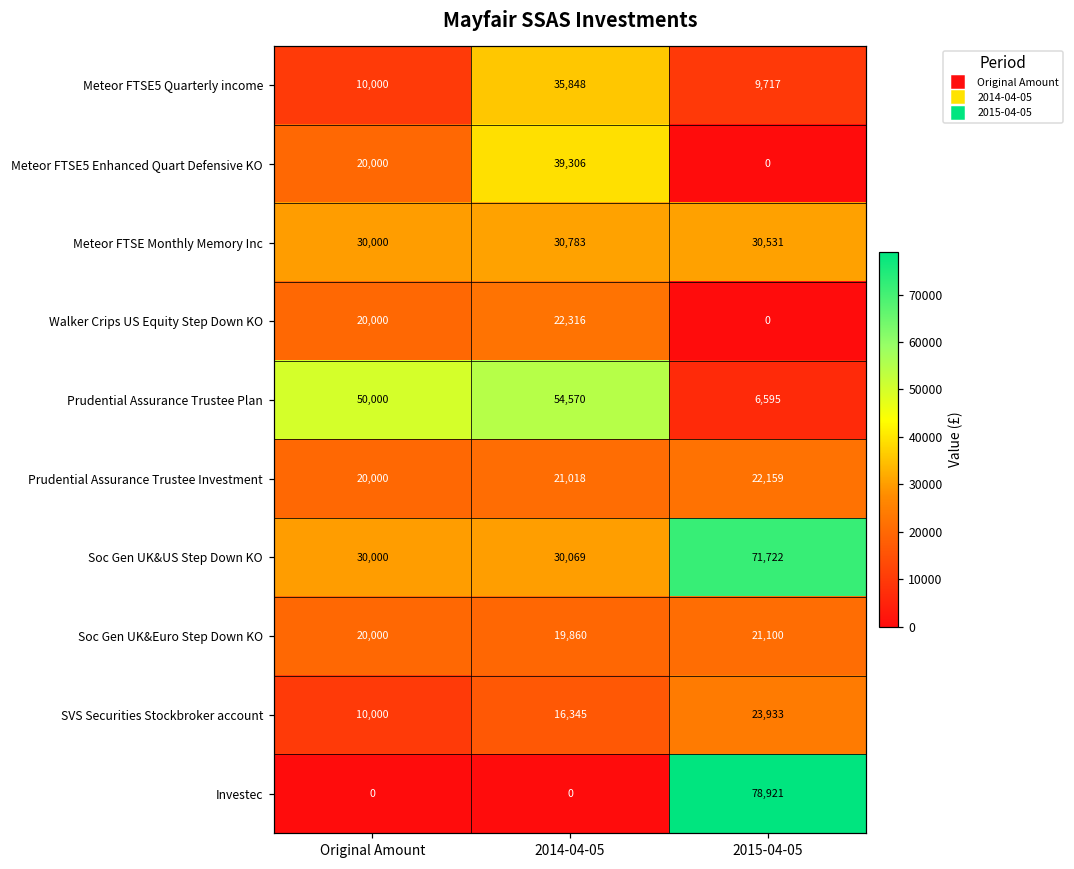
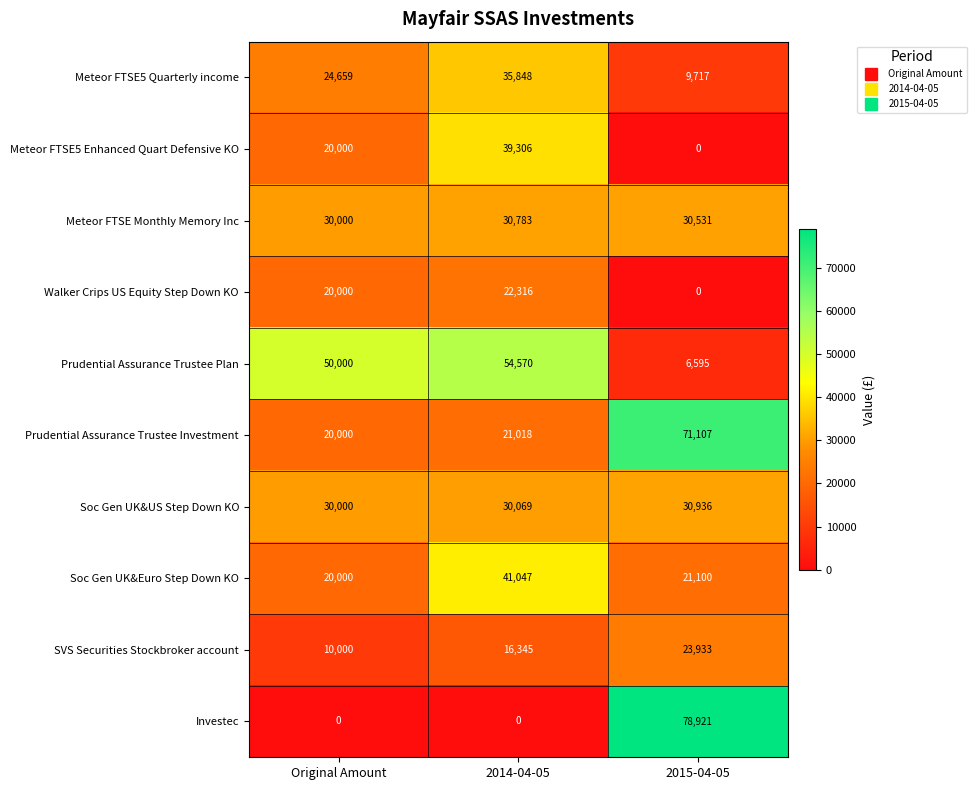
  {
    "Meteor FTSE5 Quarterly income": {
-     "Original Amount": "10,000",
+     "Original Amount": "24,659",
      "2014-04-05": "35,848",
      "2015-04-05": "9,717"
    },
    "Meteor FTSE5 Enhanced Quart Defensive KO": {
      "Original Amount": "20,000",
      "2014-04-05": "39,306",
      "2015-04-05": "0"
    },
    "Meteor FTSE Monthly Memory Inc": {
      "Original Amount": "30,000",
      "2014-04-05": "30,783",
      "2015-04-05": "30,531"
    },
    "Walker Crips US Equity Step Down KO": {
      "Original Amount": "20,000",
      "2014-04-05": "22,316",
      "2015-04-05": "0"
    },
    "Prudential Assurance Trustee Plan": {
      "Original Amount": "50,000",
      "2014-04-05": "54,570",
      "2015-04-05": "6,595"
    },
    "Prudential Assurance Trustee Investment": {
      "Original Amount": "20,000",
      "2014-04-05": "21,018",
-     "2015-04-05": "22,159"
+     "2015-04-05": "71,107"
    },
    "Soc Gen UK&US Step Down KO": {
      "Original Amount": "30,000",
      "2014-04-05": "30,069",
-     "2015-04-05": "71,722"
+     "2015-04-05": "30,936"
    },
    "Soc Gen UK&Euro Step Down KO": {
      "Original Amount": "20,000",
-     "2014-04-05": "19,860",
+     "2014-04-05": "41,047",
      "2015-04-05": "21,100"
    },
    "SVS Securities Stockbroker account": {
      "Original Amount": "10,000",
      "2014-04-05": "16,345",
      "2015-04-05": "23,933"
    },
    "Investec": {
      "Original Amount": "0",
      "2014-04-05": "0",
      "2015-04-05": "78,921"
    }
  }
